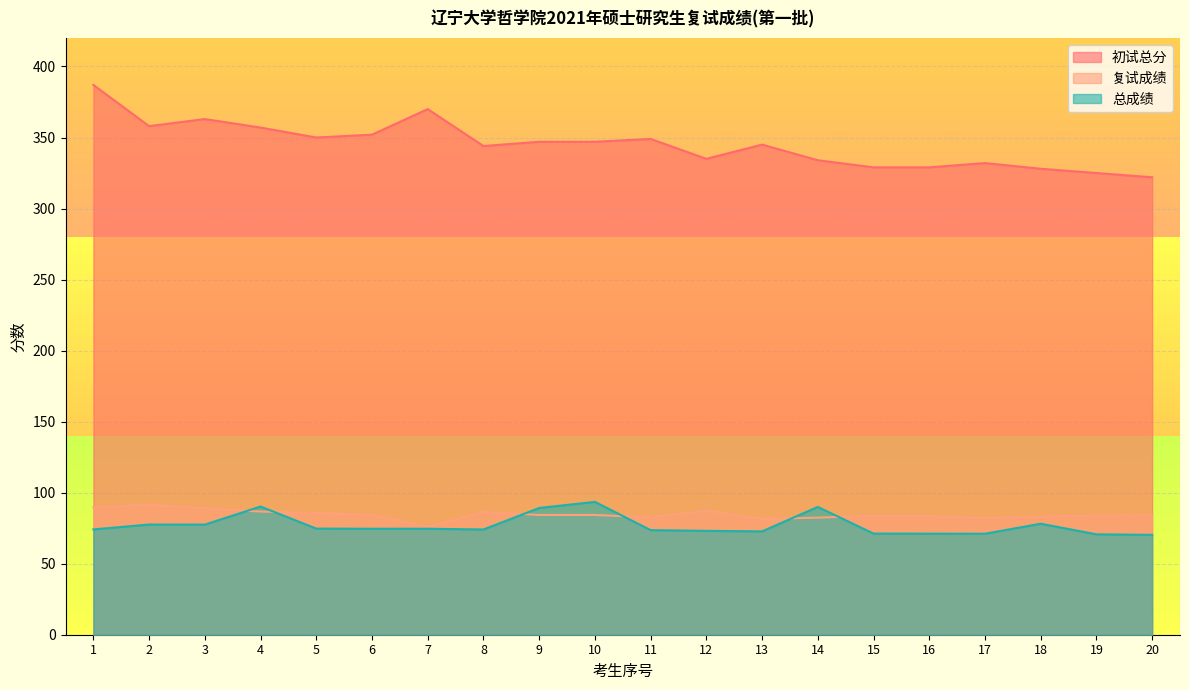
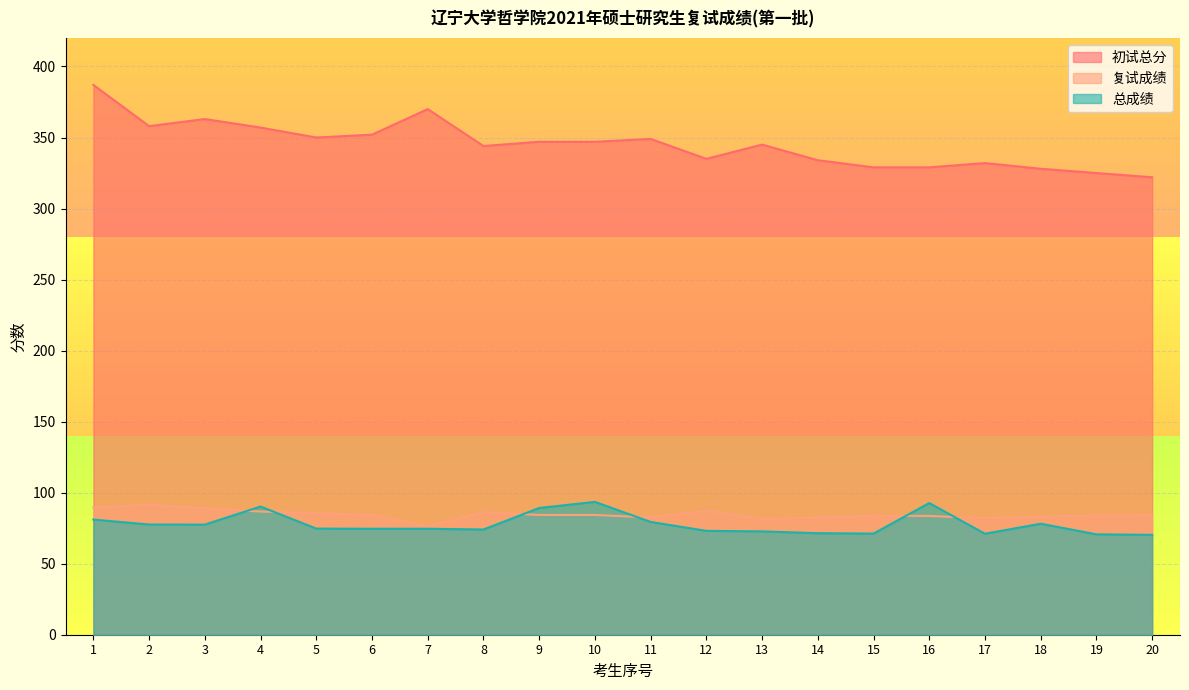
  {
    "总成绩": {
-     "1": 74,
+     "1": 81,
      "2": 78,
      "3": 78,
      "4": 90,
      "5": 75,
      "6": 75,
      "8": 74,
      "9": 89,
      "10": 94,
-     "11": 74,
+     "11": 79,
      "12": 73,
      "13": 73,
-     "14": 90,
+     "14": 71,
      "15": 71,
-     "16": 71,
+     "16": 93,
      "17": 71,
      "18": 78,
      "19": 71,
      "20": 70
    }
  }
